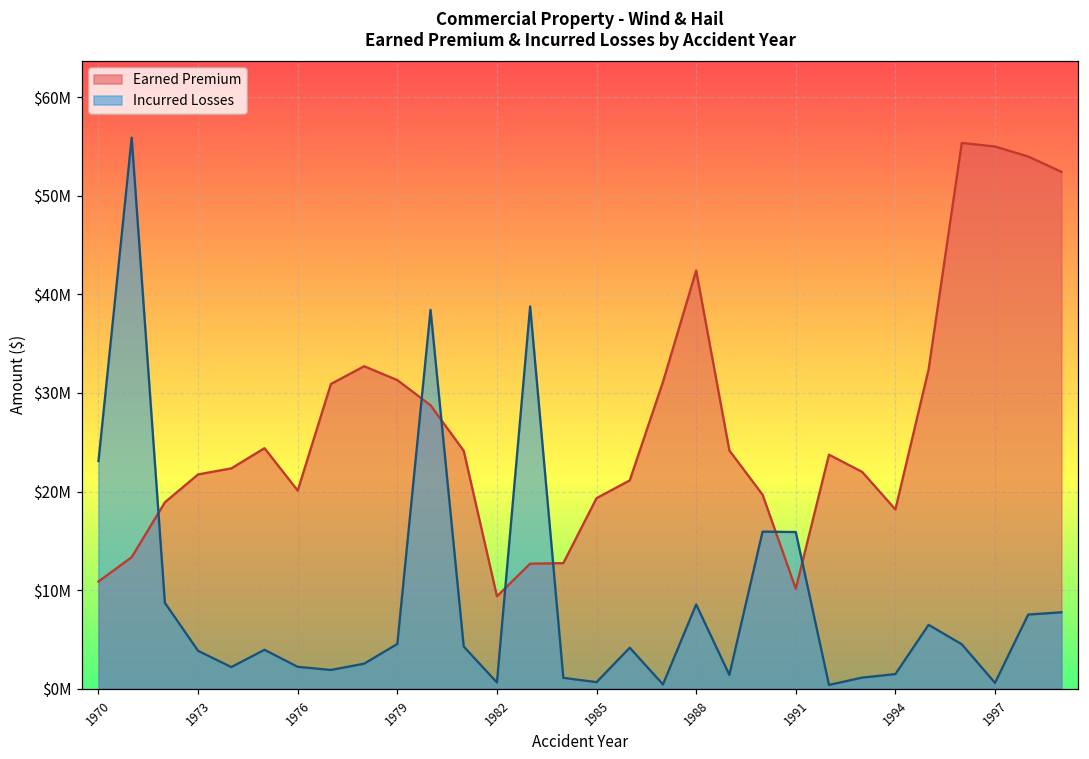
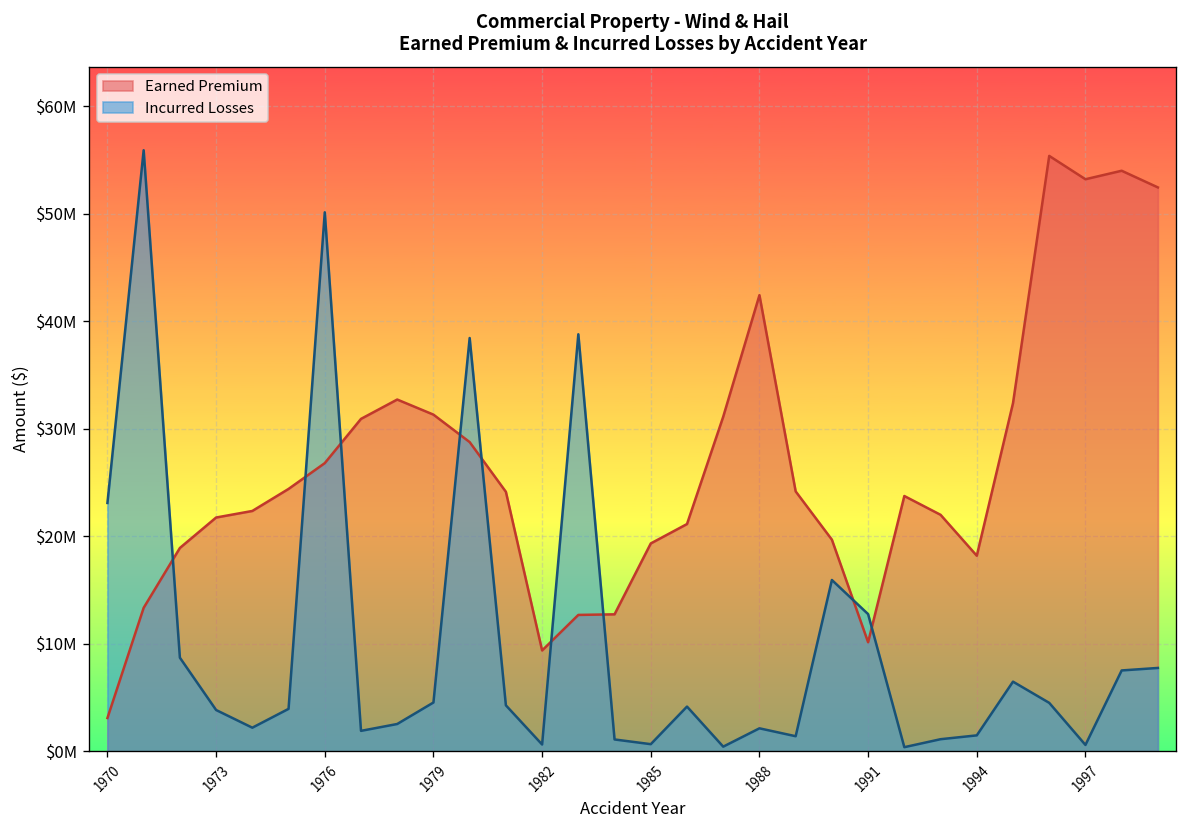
  {
    "Earned Premium": {
-     "1970": "$11000000",
+     "1970": "$3000000",
      "1973": "$22000000",
-     "1976": "$20000000",
+     "1976": "$27000000",
      "1979": "$31000000",
      "1982": "$9000000",
      "1985": "$19000000",
      "1988": "$42000000",
      "1991": "$10000000",
      "1994": "$18000000",
-     "1997": "$55000000"
+     "1997": "$53000000"
    },
    "Incurred Losses": {
      "1970": "$23000000",
      "1973": "$4000000",
-     "1976": "$2000000",
+     "1976": "$50000000",
      "1979": "$5000000",
      "1982": "$1000000",
      "1985": "$1000000",
-     "1988": "$9000000",
-     "1991": "$16000000",
+     "1988": "$2000000",
+     "1991": "$13000000",
      "1994": "$1000000",
      "1997": "$1000000"
    }
  }
